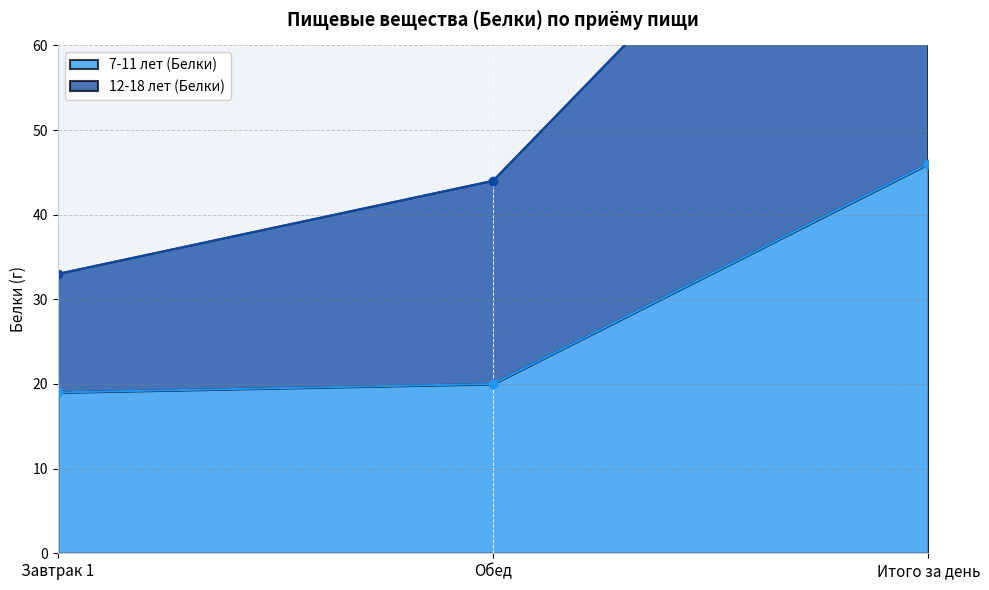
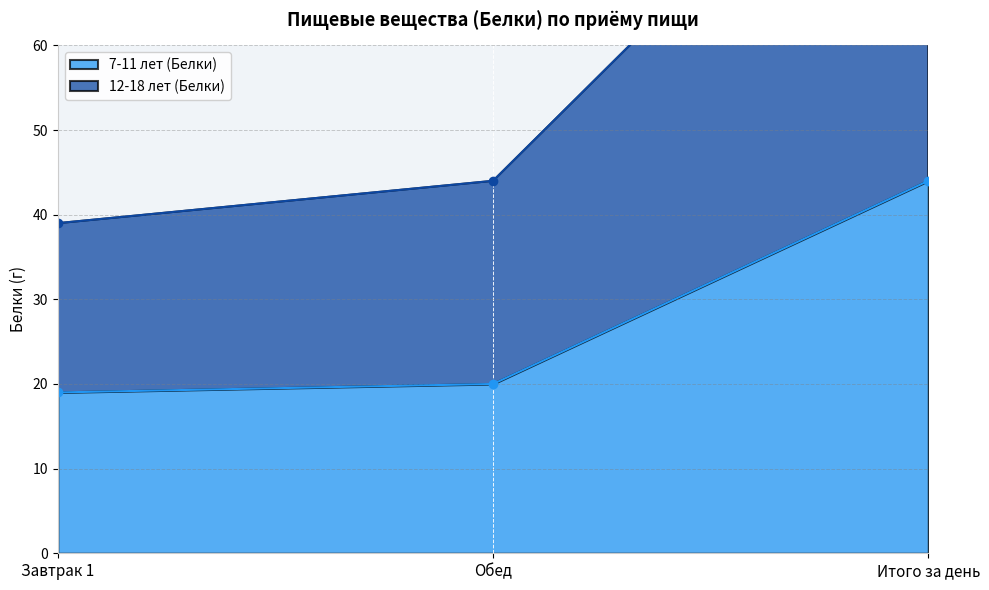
  {
    "7-11 лет (Белки)": {
      "Завтрак 1": 19,
      "Обед": 20,
-     "Итого за день": 46
+     "Итого за день": 44
    },
    "12-18 лет (Белки)": {
-     "Завтрак 1": 14,
+     "Завтрак 1": 20,
      "Обед": 24
    }
  }
